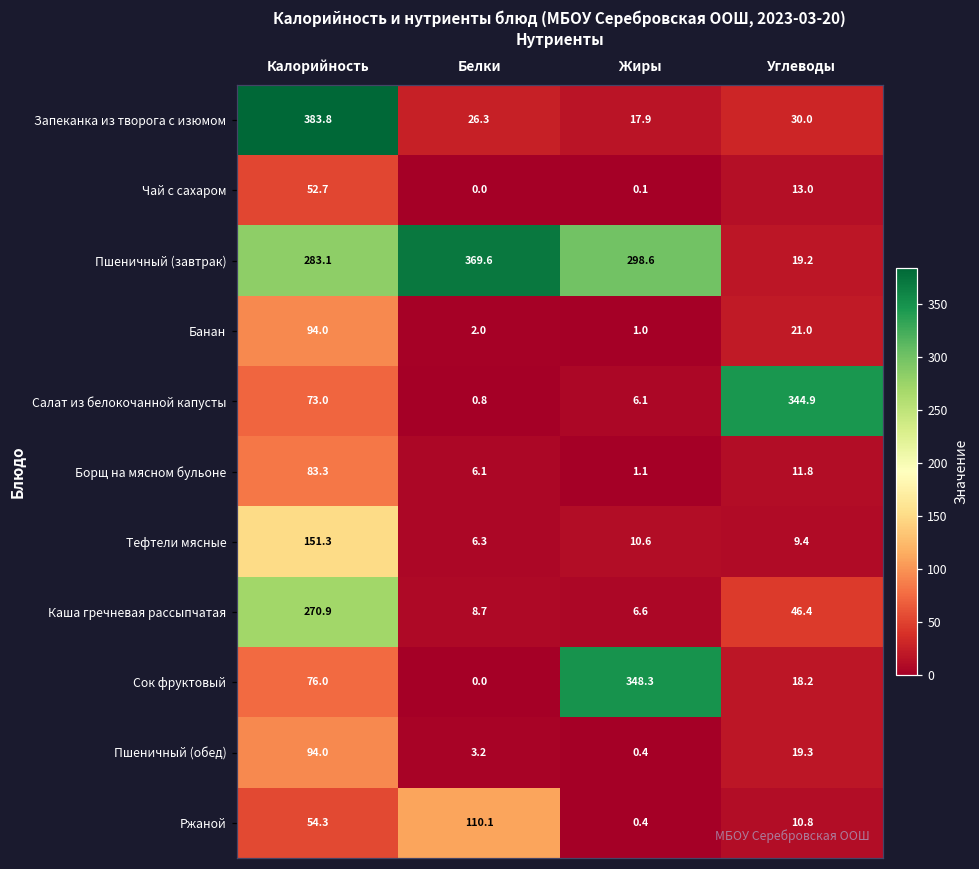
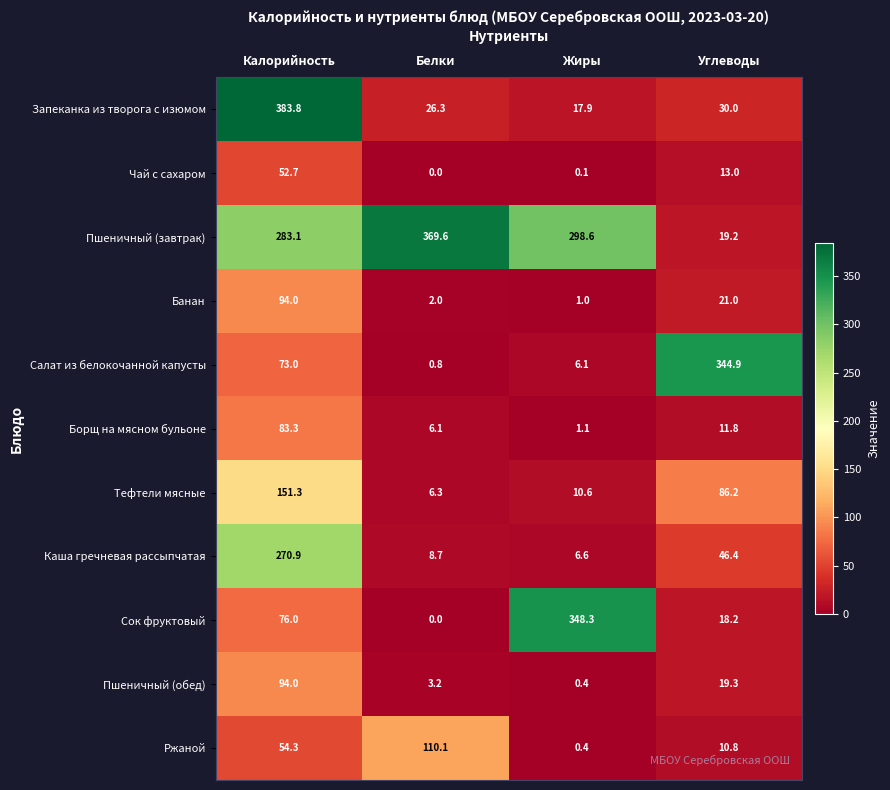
  {
    "Запеканка из творога с изюмом": {
      "Калорийность": 383.8,
      "Белки": 26.3,
      "Жиры": 17.9,
      "Углеводы": 30.0
    },
    "Чай с сахаром": {
      "Калорийность": 52.7,
      "Белки": 0.0,
      "Жиры": 0.1,
      "Углеводы": 13.0
    },
    "Пшеничный (завтрак)": {
      "Калорийность": 283.1,
      "Белки": 369.6,
      "Жиры": 298.6,
      "Углеводы": 19.2
    },
    "Банан": {
      "Калорийность": 94.0,
      "Белки": 2.0,
      "Жиры": 1.0,
      "Углеводы": 21.0
    },
    "Салат из белокочанной капусты": {
      "Калорийность": 73.0,
      "Белки": 0.8,
      "Жиры": 6.1,
      "Углеводы": 344.9
    },
    "Борщ на мясном бульоне": {
      "Калорийность": 83.3,
      "Белки": 6.1,
      "Жиры": 1.1,
      "Углеводы": 11.8
    },
    "Тефтели мясные": {
      "Калорийность": 151.3,
      "Белки": 6.3,
      "Жиры": 10.6,
-     "Углеводы": 9.4
+     "Углеводы": 86.2
    },
    "Каша гречневая рассыпчатая": {
      "Калорийность": 270.9,
      "Белки": 8.7,
      "Жиры": 6.6,
      "Углеводы": 46.4
    },
    "Сок фруктовый": {
      "Калорийность": 76.0,
      "Белки": 0.0,
      "Жиры": 348.3,
      "Углеводы": 18.2
    },
    "Пшеничный (обед)": {
      "Калорийность": 94.0,
      "Белки": 3.2,
      "Жиры": 0.4,
      "Углеводы": 19.3
    },
    "Ржаной": {
      "Калорийность": 54.3,
      "Белки": 110.1,
      "Жиры": 0.4
    }
  }
